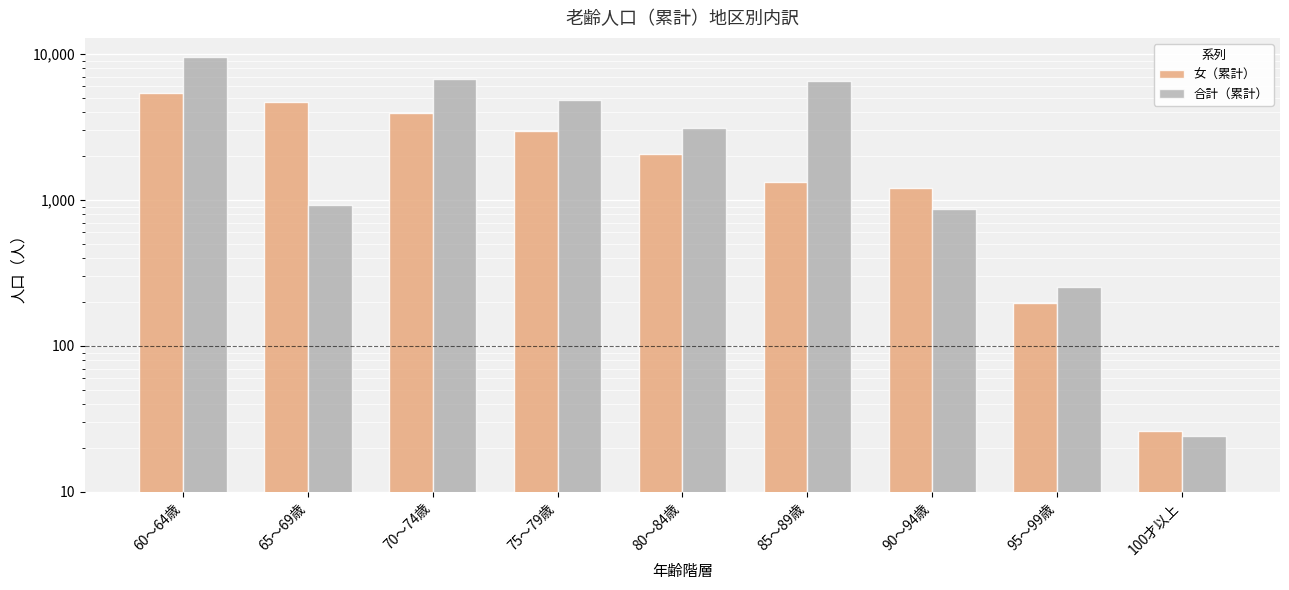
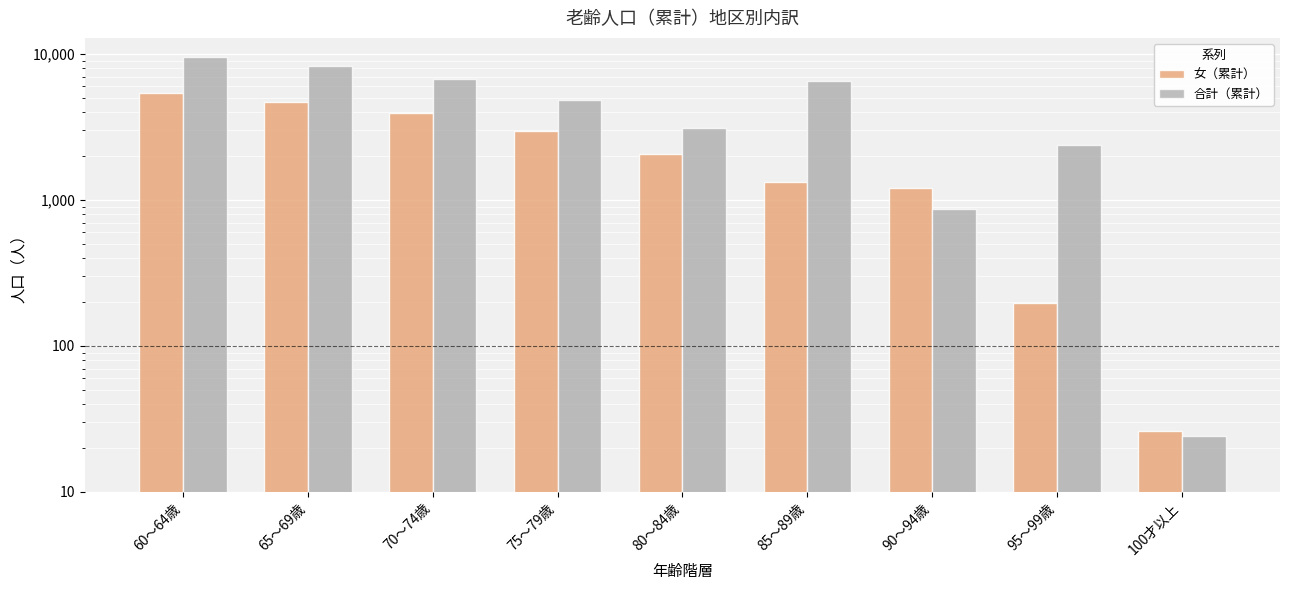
  {
    "女（累計）": {
      "60～64歳": "5,400",
      "65～69歳": "4,700",
      "70～74歳": "3,900",
      "75～79歳": "3,000",
      "80～84歳": "2,100",
      "85～89歳": "1,300",
      "90～94歳": "1,200",
      "95～99歳": "200",
      "100才以上": "26"
    },
    "合計（累計）": {
      "60～64歳": "10,000",
-     "65～69歳": "900",
+     "65～69歳": "8,000",
      "70～74歳": "7,000",
      "75～79歳": "4,900",
      "80～84歳": "3,100",
      "85～89歳": "7,000",
      "90～94歳": "900",
-     "95～99歳": "250",
+     "95～99歳": "2,400",
      "100才以上": "24"
    }
  }
